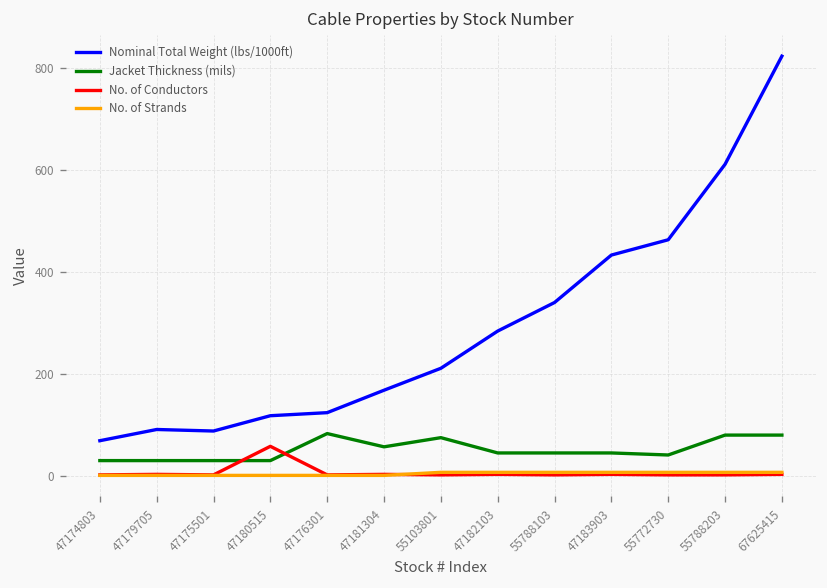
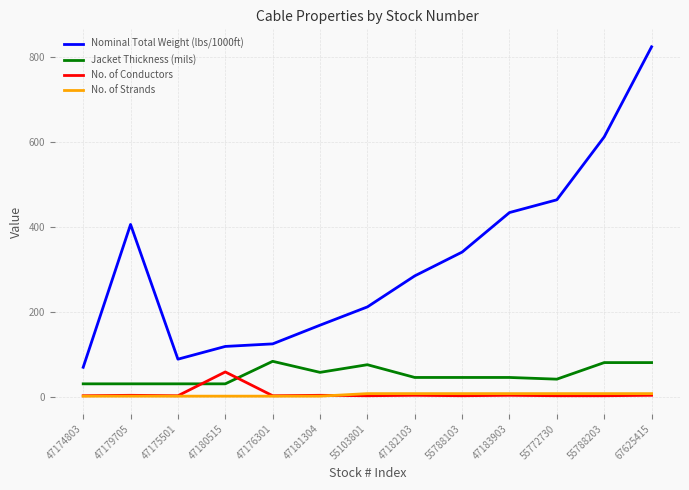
  {
    "Nominal Total Weight (lbs/1000ft)": {
      "47174803": 70,
-     "47179705": 90,
+     "47179705": 410,
      "47175501": 90,
      "47180515": 120,
      "47176301": 120,
      "47181304": 170,
      "55103801": 210,
      "47182103": 280,
      "55788103": 340,
      "47183903": 430,
      "55772730": 460,
      "55788203": 610,
      "67625415": 820
    },
    "Jacket Thickness (mils)": {
      "47174803": 30,
      "47179705": 30,
      "47175501": 30,
      "47180515": 30,
      "47176301": 80,
      "47181304": 60,
      "55103801": 80,
      "47182103": 50,
      "55788103": 50,
      "47183903": 50,
      "55772730": 40,
      "55788203": 80,
      "67625415": 80
    },
    "No. of Conductors": {
      "47180515": 60
    },
    "No. of Strands": {
      "47180515": 0
    }
  }
